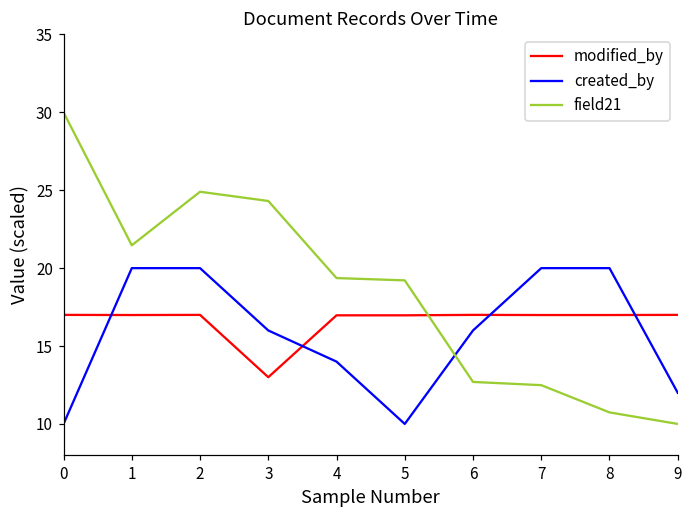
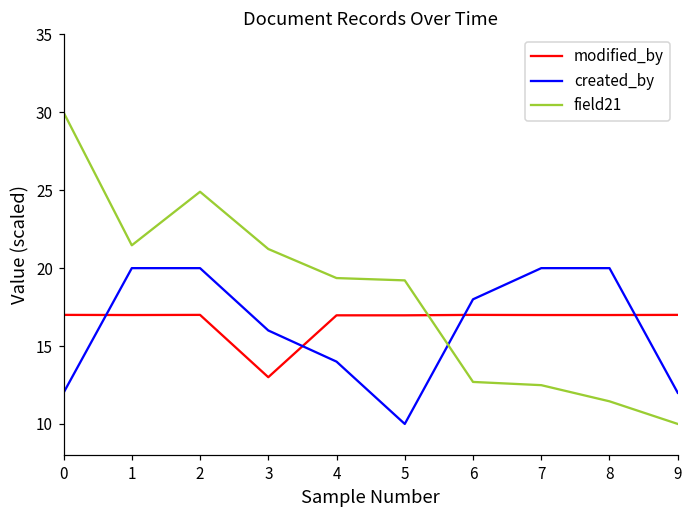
  {
    "modified_by": {
      "0": 17.0,
      "1": 17.0,
      "2": 17.0,
      "3": 13.0,
      "4": 17.0,
      "5": 17.0,
      "6": 17.0,
      "7": 17.0,
      "8": 17.0,
      "9": 17.0
    },
    "created_by": {
-     "0": 10.0,
+     "0": 12.0,
      "1": 20.0,
      "2": 20.0,
      "3": 16.0,
      "4": 14.0,
      "5": 10.0,
-     "6": 16.0,
+     "6": 18.0,
      "7": 20.0,
      "8": 20.0,
      "9": 12.0
    },
    "field21": {
      "0": 30.0,
      "1": 21.5,
      "2": 24.9,
-     "3": 24.3,
+     "3": 21.2,
      "4": 19.4,
      "5": 19.2,
      "6": 12.7,
      "7": 12.5,
-     "8": 10.7,
+     "8": 11.5,
      "9": 10.0
    }
  }
